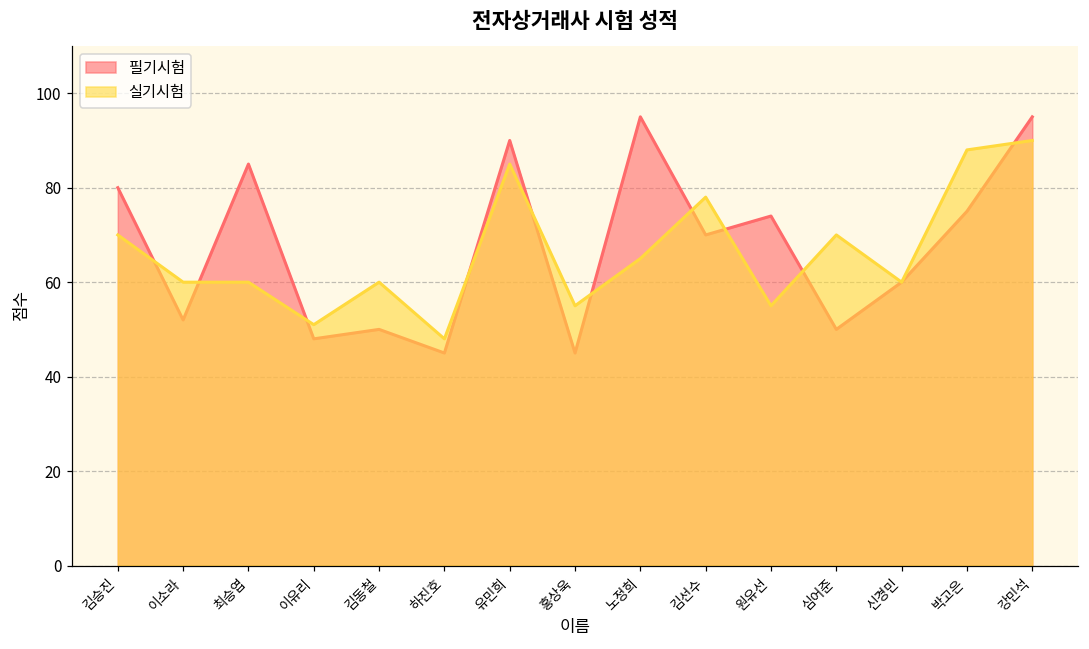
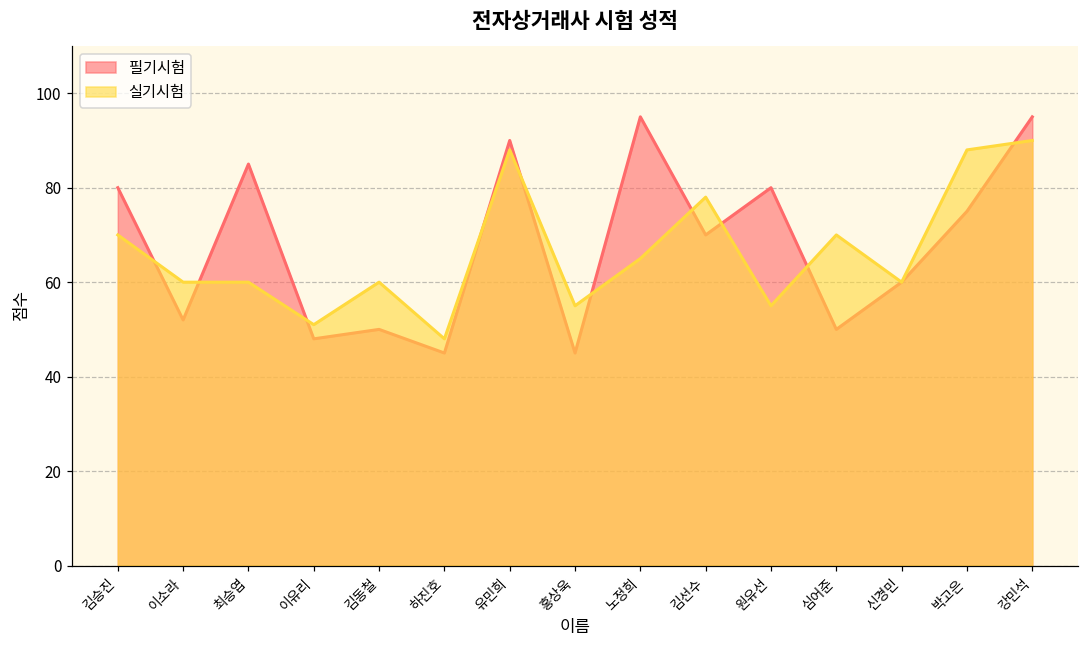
  {
    "필기시험": {
      "김승진": 80,
      "이소라": 52,
      "최승엽": 85,
      "이유리": 48,
      "김동철": 50,
      "하진호": 45,
      "유민희": 90,
      "홍상욱": 45,
      "노정희": 95,
      "김선수": 70,
-     "원유선": 74,
+     "원유선": 80,
      "심어준": 50,
      "박고은": 75,
      "강민석": 95
    },
    "실기시험": {
      "김승진": 70,
      "이소라": 60,
      "최승엽": 60,
      "이유리": 51,
      "김동철": 60,
      "하진호": 48,
-     "유민희": 85,
+     "유민희": 88,
      "홍상욱": 55,
      "노정희": 65,
      "김선수": 78,
      "원유선": 55,
      "심어준": 70,
      "박고은": 88,
      "강민석": 90
    }
  }
